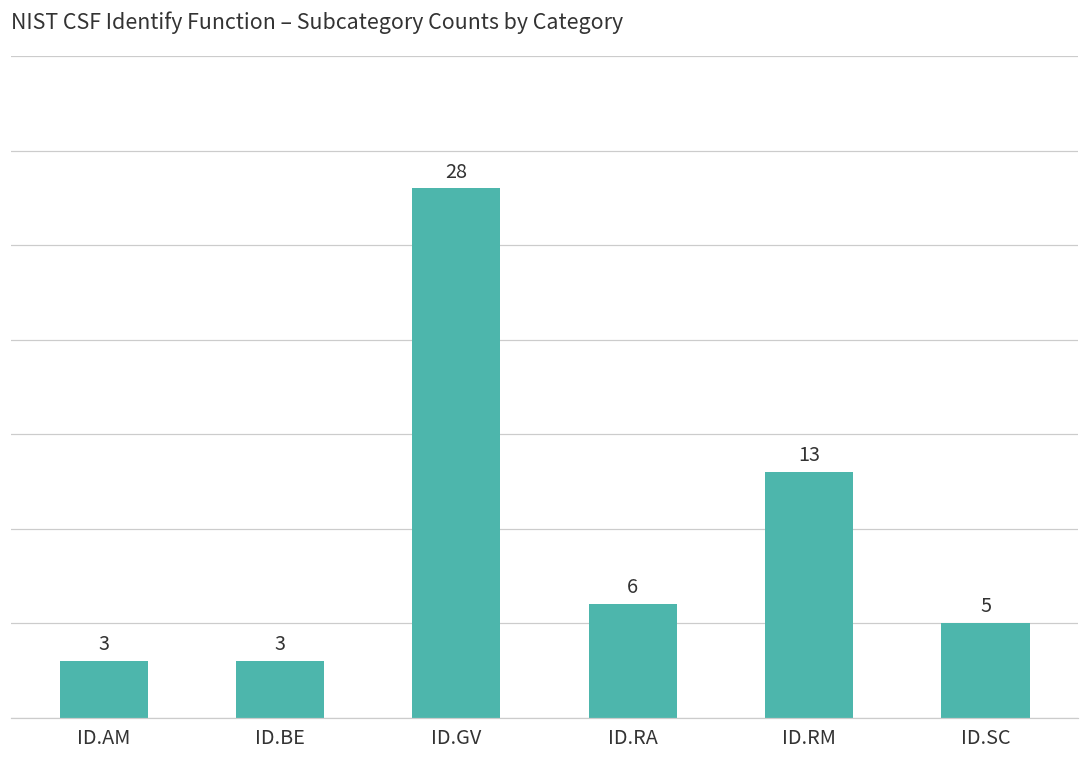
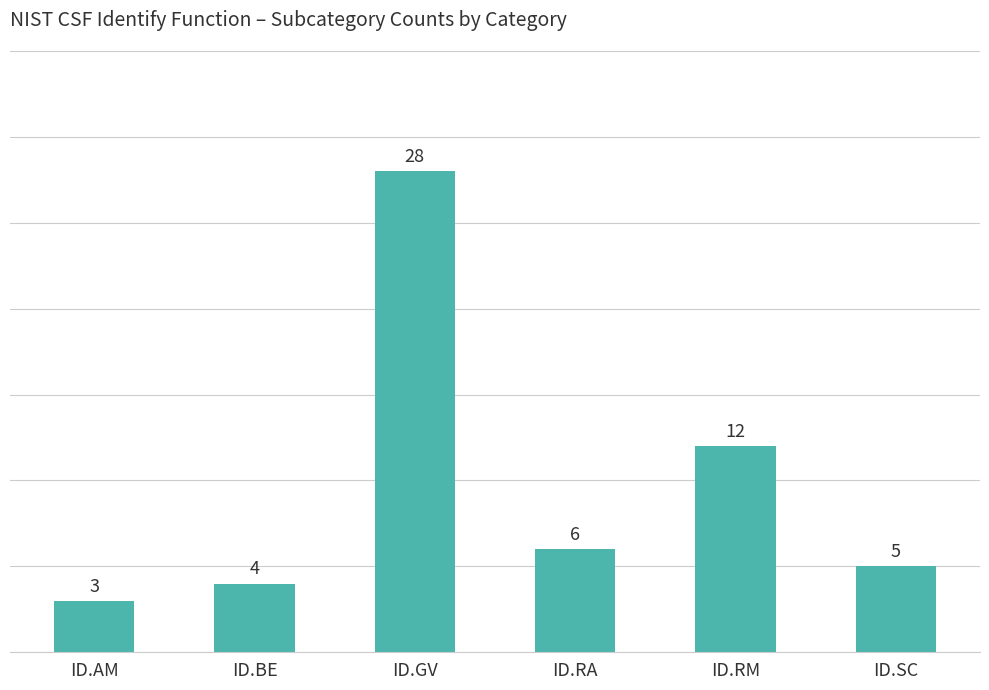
  {
    "ID.AM": 3,
-   "ID.BE": 3,
+   "ID.BE": 4,
    "ID.GV": 28,
    "ID.RA": 6,
-   "ID.RM": 13,
+   "ID.RM": 12,
    "ID.SC": 5
  }
